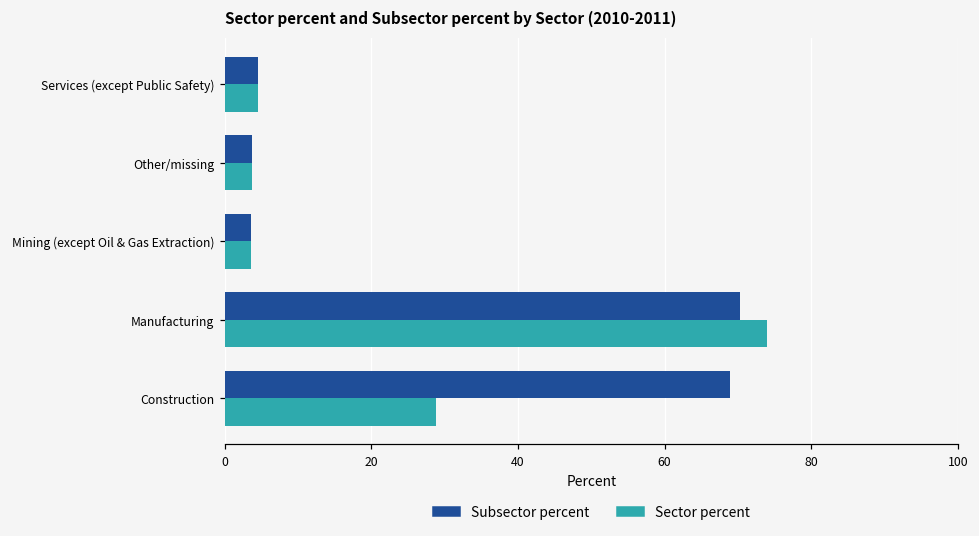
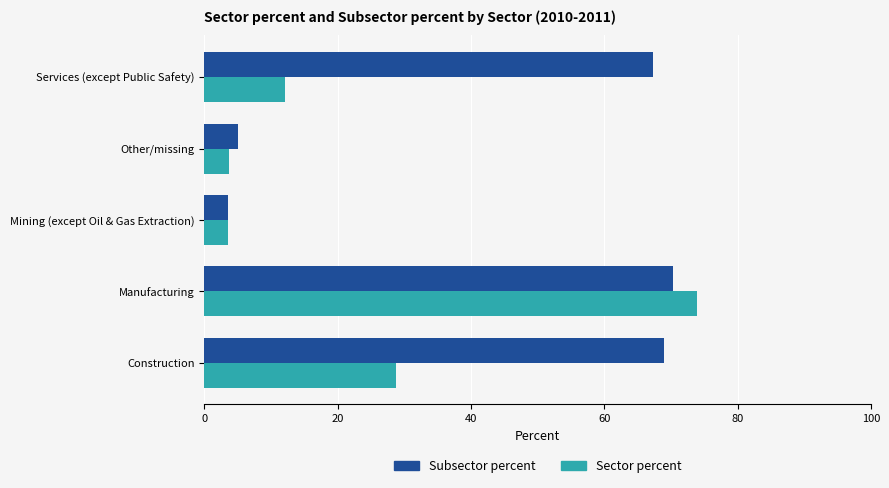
  {
    "Subsector percent": {
-     "Services (except Public Safety)": 5,
-     "Other/missing": 4,
+     "Services (except Public Safety)": 67,
+     "Other/missing": 5,
      "Mining (except Oil & Gas Extraction)": 4,
      "Manufacturing": 70,
      "Construction": 69
    },
    "Sector percent": {
-     "Services (except Public Safety)": 5,
+     "Services (except Public Safety)": 12,
      "Other/missing": 4,
      "Mining (except Oil & Gas Extraction)": 4,
      "Manufacturing": 74,
      "Construction": 29
    }
  }
